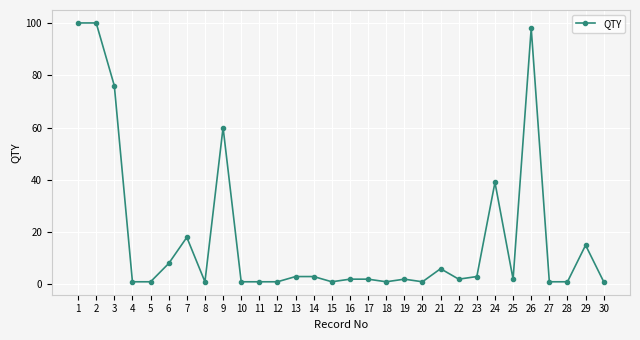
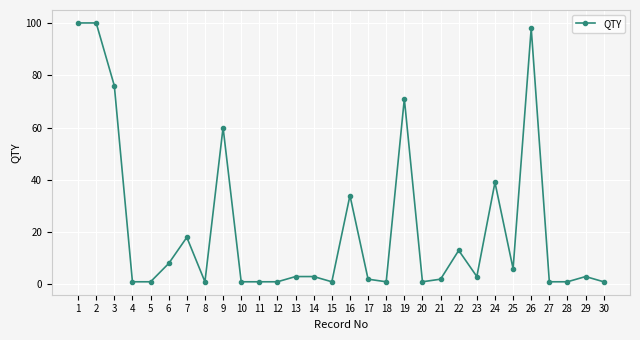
  {
    "1": 100,
    "2": 100,
    "3": 76,
    "4": 1,
    "5": 1,
    "6": 8,
    "7": 18,
    "8": 1,
    "9": 60,
    "10": 1,
    "11": 1,
    "12": 1,
    "13": 3,
    "14": 3,
    "15": 1,
-   "16": 2,
+   "16": 34,
    "17": 2,
    "18": 1,
-   "19": 2,
+   "19": 71,
    "20": 1,
-   "21": 6,
-   "22": 2,
+   "21": 2,
+   "22": 13,
    "23": 3,
    "24": 39,
-   "25": 2,
+   "25": 6,
    "26": 98,
    "27": 1,
    "28": 1,
-   "29": 15,
+   "29": 3,
    "30": 1
  }
